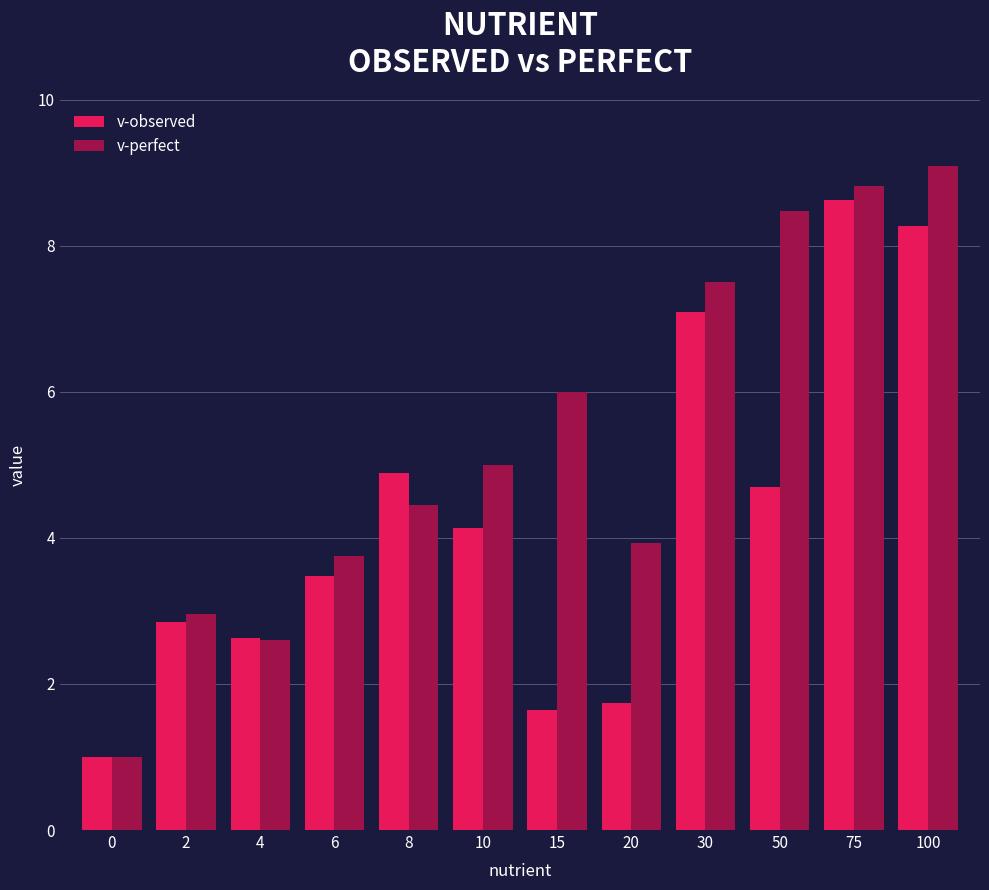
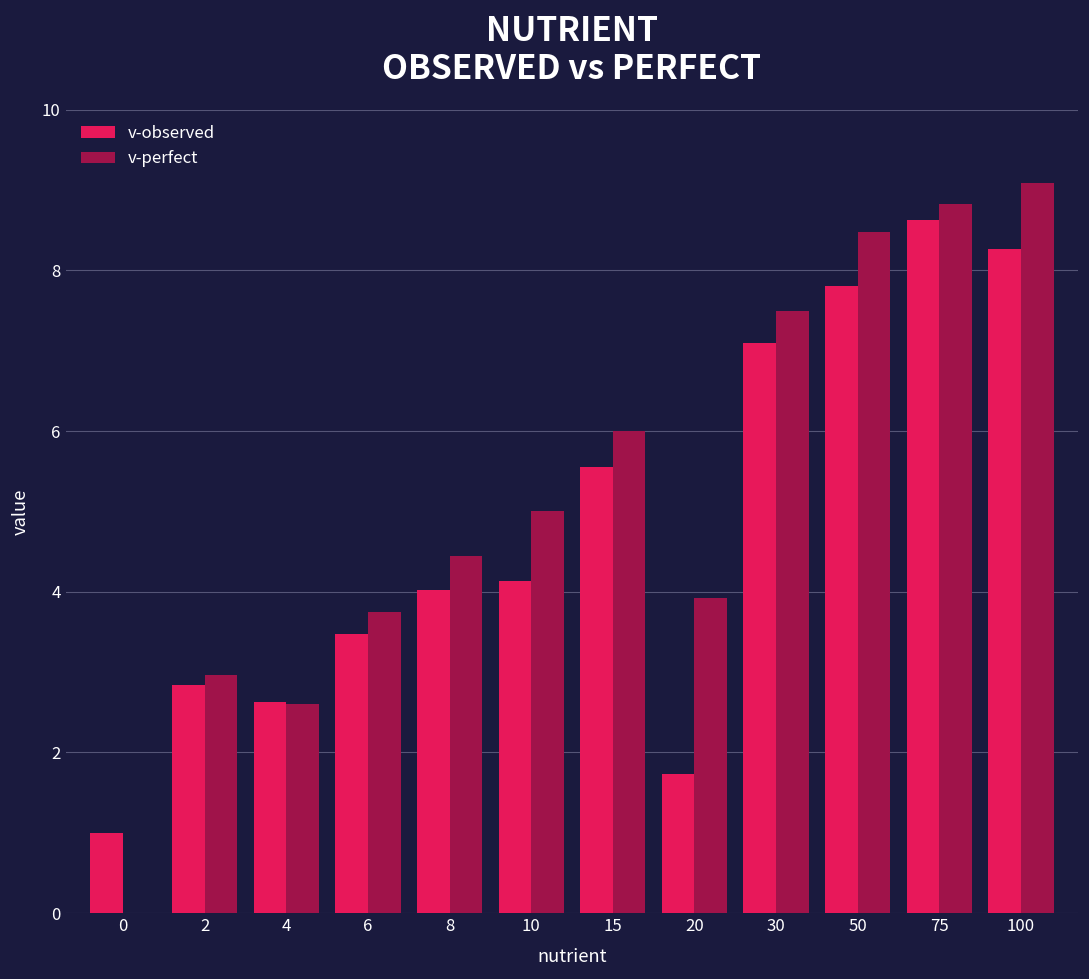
  {
    "v-observed": {
      "0": 1.0,
      "2": 2.8,
      "4": 2.6,
      "6": 3.5,
-     "8": 4.9,
+     "8": 4.0,
      "10": 4.1,
-     "15": 1.6,
+     "15": 5.6,
      "20": 1.7,
      "30": 7.1,
-     "50": 4.7,
+     "50": 7.8,
      "75": 8.6,
      "100": 8.3
    },
    "v-perfect": {
-     "0": 1,
+     "0": 0,
      "2": 3.0,
      "4": 2.6,
      "6": 3.8,
      "8": 4.4,
      "10": 5,
      "15": 6,
      "20": 3.9,
      "30": 7.5,
      "50": 8.5,
      "75": 8.8,
      "100": 9.1
    }
  }
